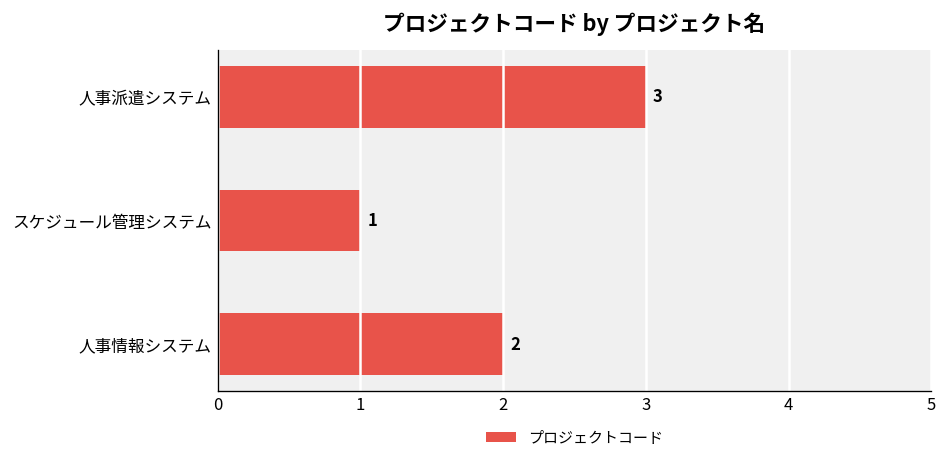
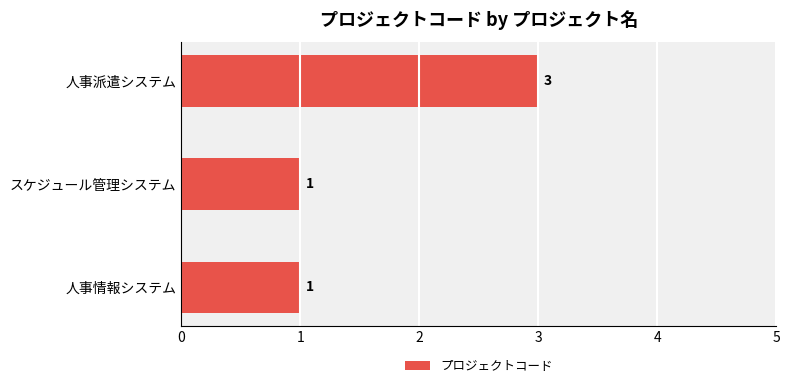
  {
    "人事派遣システム": 3,
    "スケジュール管理システム": 1,
-   "人事情報システム": 2
+   "人事情報システム": 1
  }
